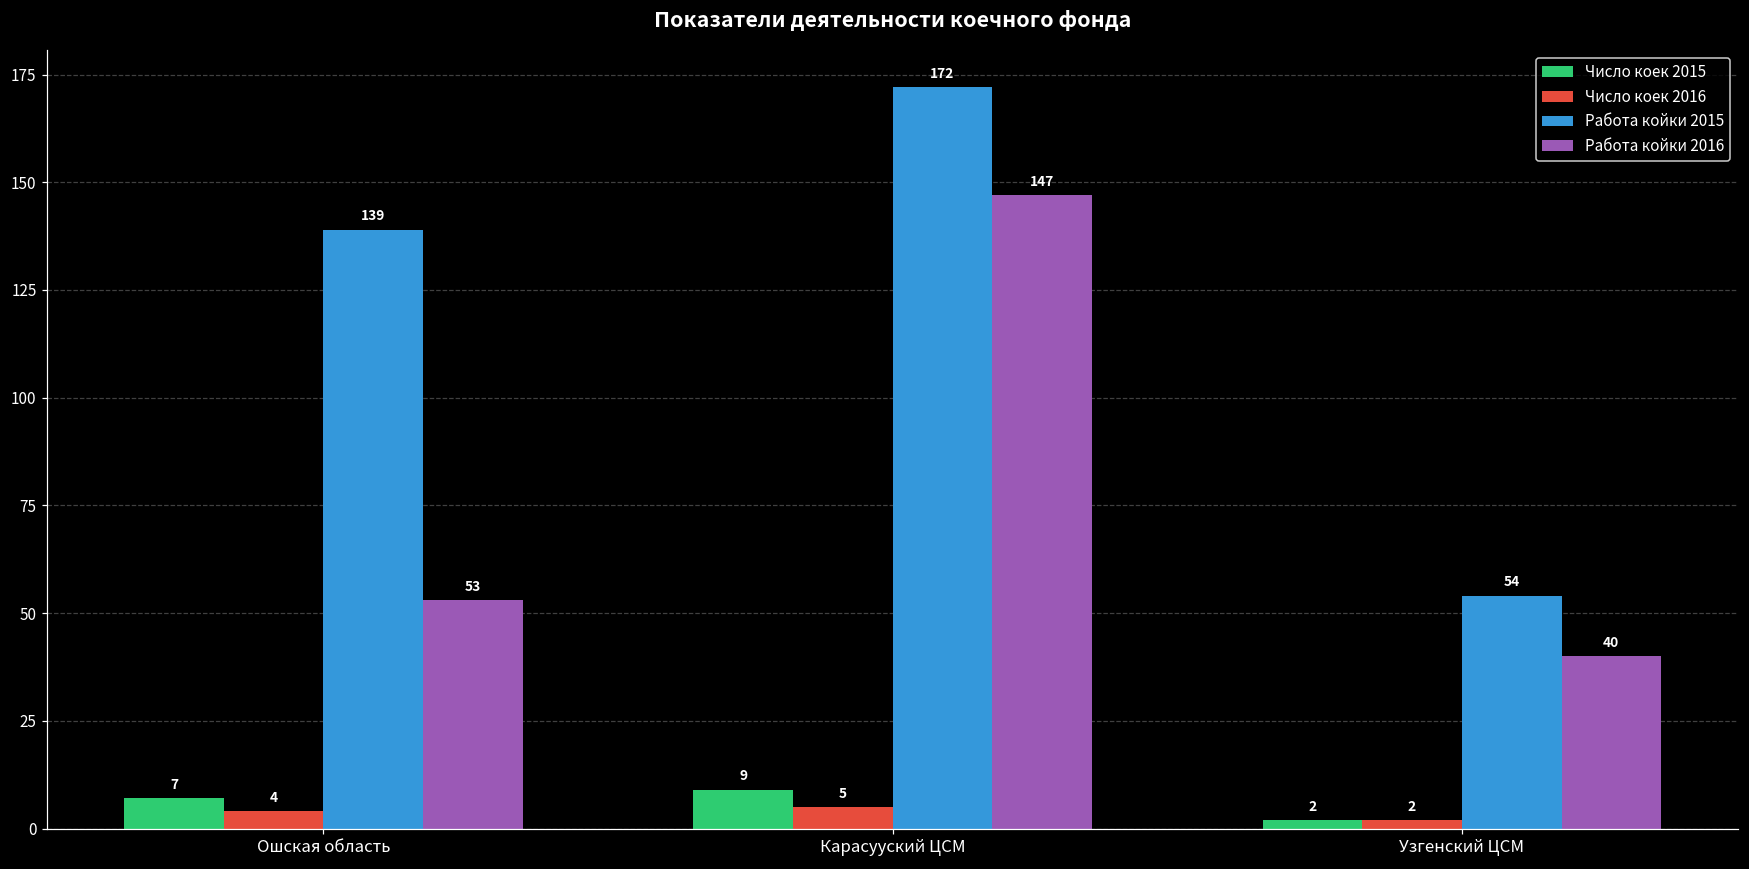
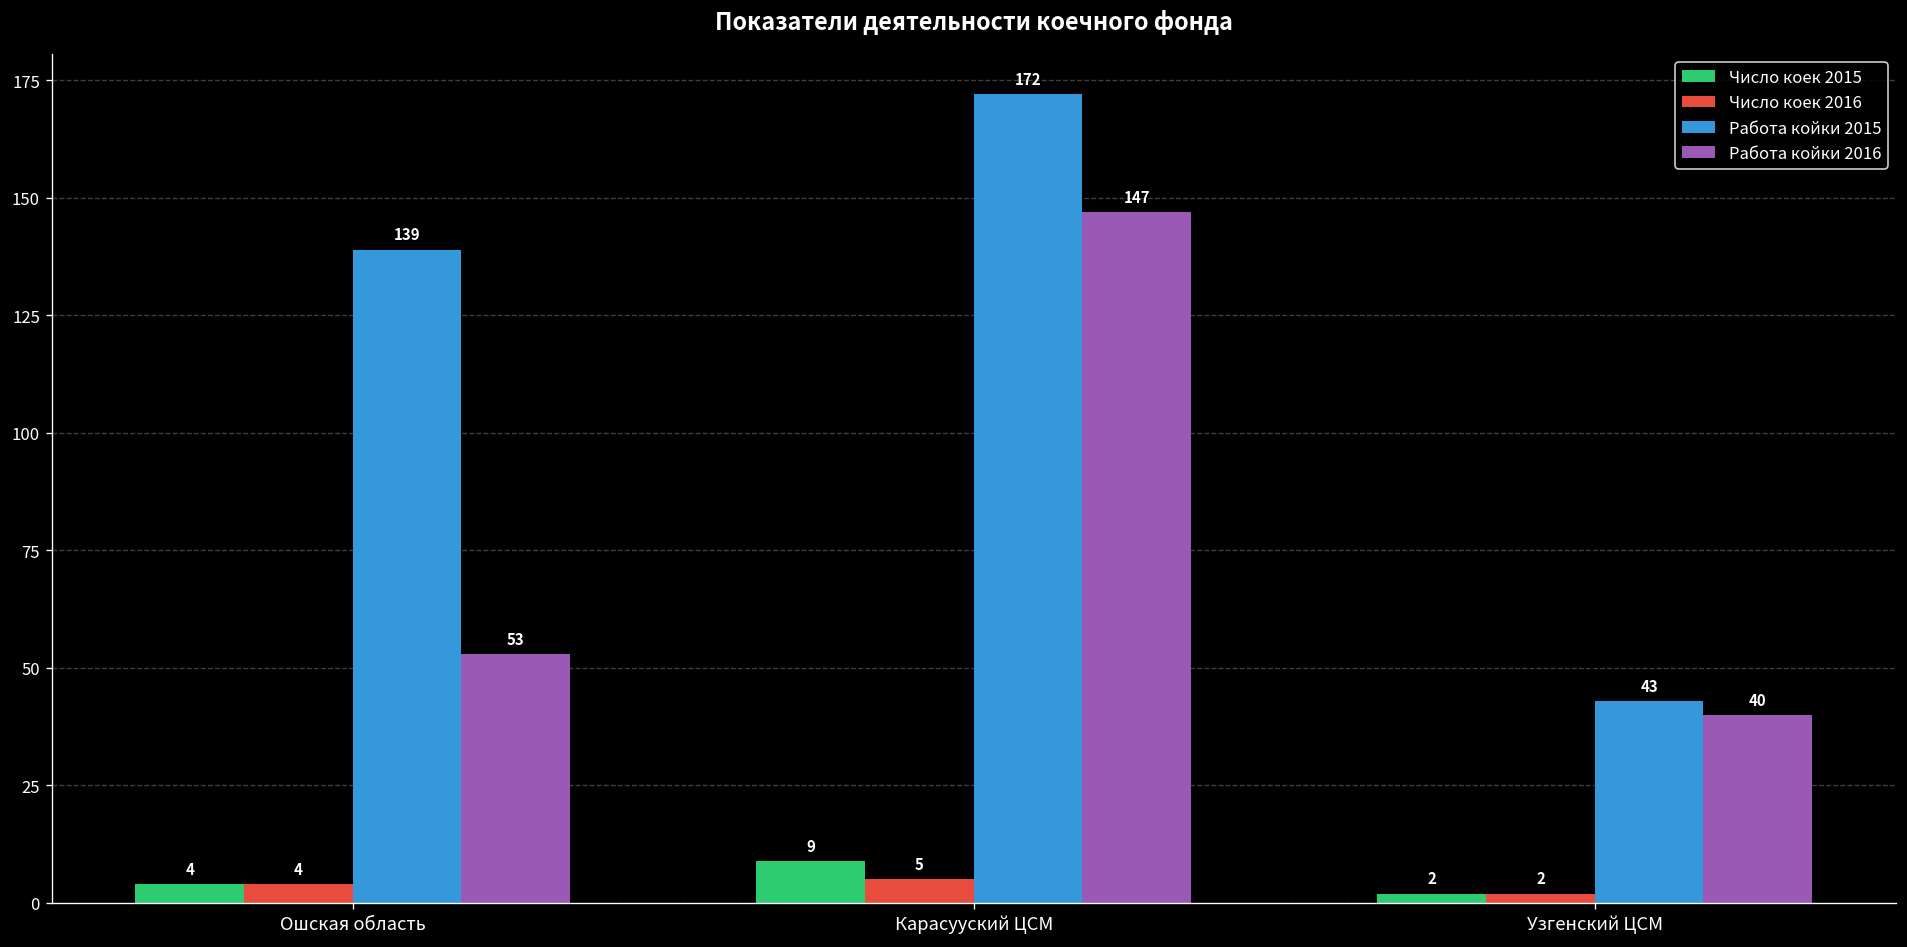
  {
    "Число коек 2015": {
-     "Ошская область": 7,
+     "Ошская область": 4,
      "Карасууский ЦСМ": 9,
      "Узгенский ЦСМ": 2
    },
    "Число коек 2016": {
      "Ошская область": 4,
      "Карасууский ЦСМ": 5,
      "Узгенский ЦСМ": 2
    },
    "Работа койки 2015": {
      "Ошская область": 139,
      "Карасууский ЦСМ": 172,
-     "Узгенский ЦСМ": 54
+     "Узгенский ЦСМ": 43
    },
    "Работа койки 2016": {
      "Ошская область": 53,
      "Карасууский ЦСМ": 147,
      "Узгенский ЦСМ": 40
    }
  }
